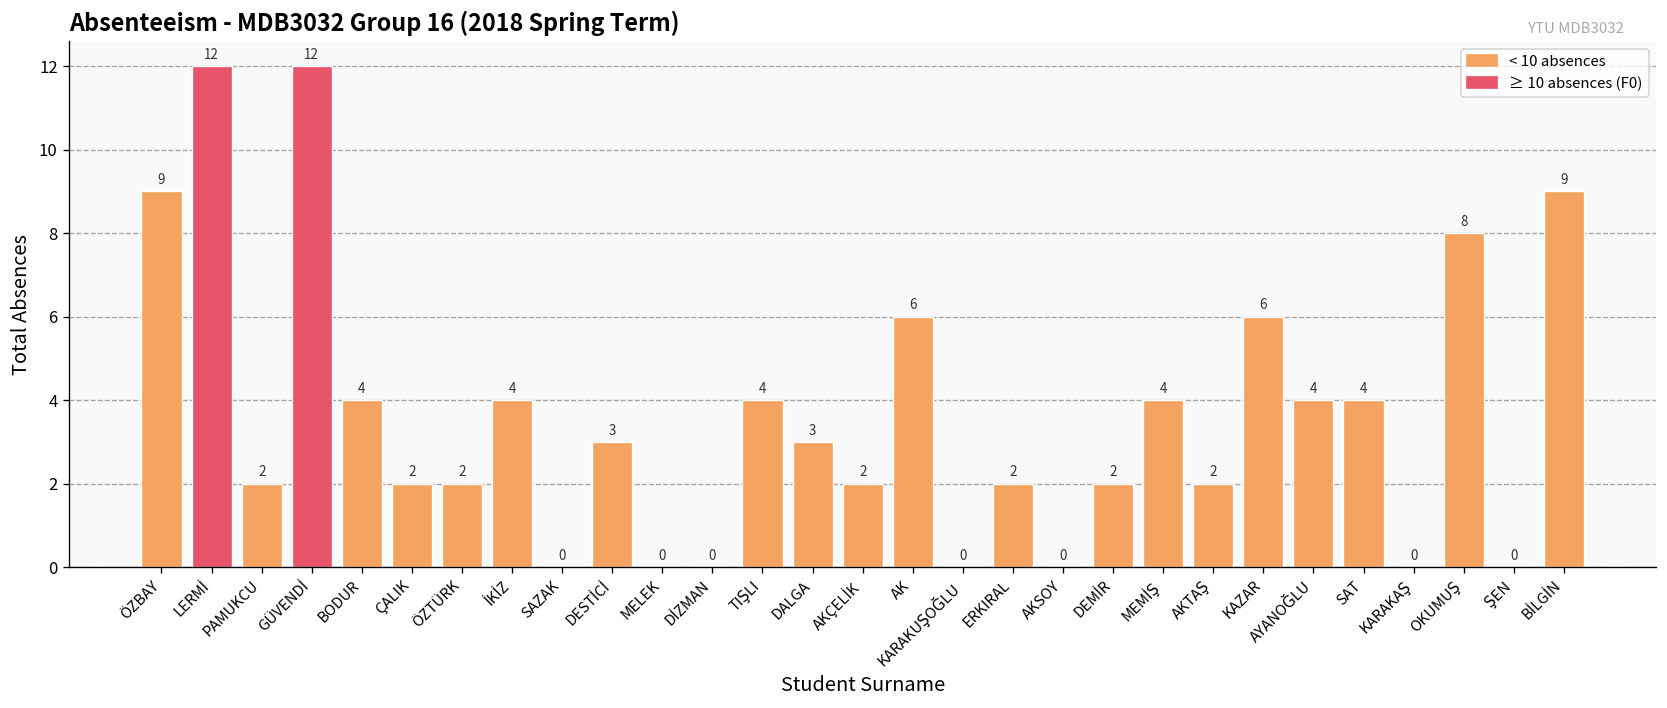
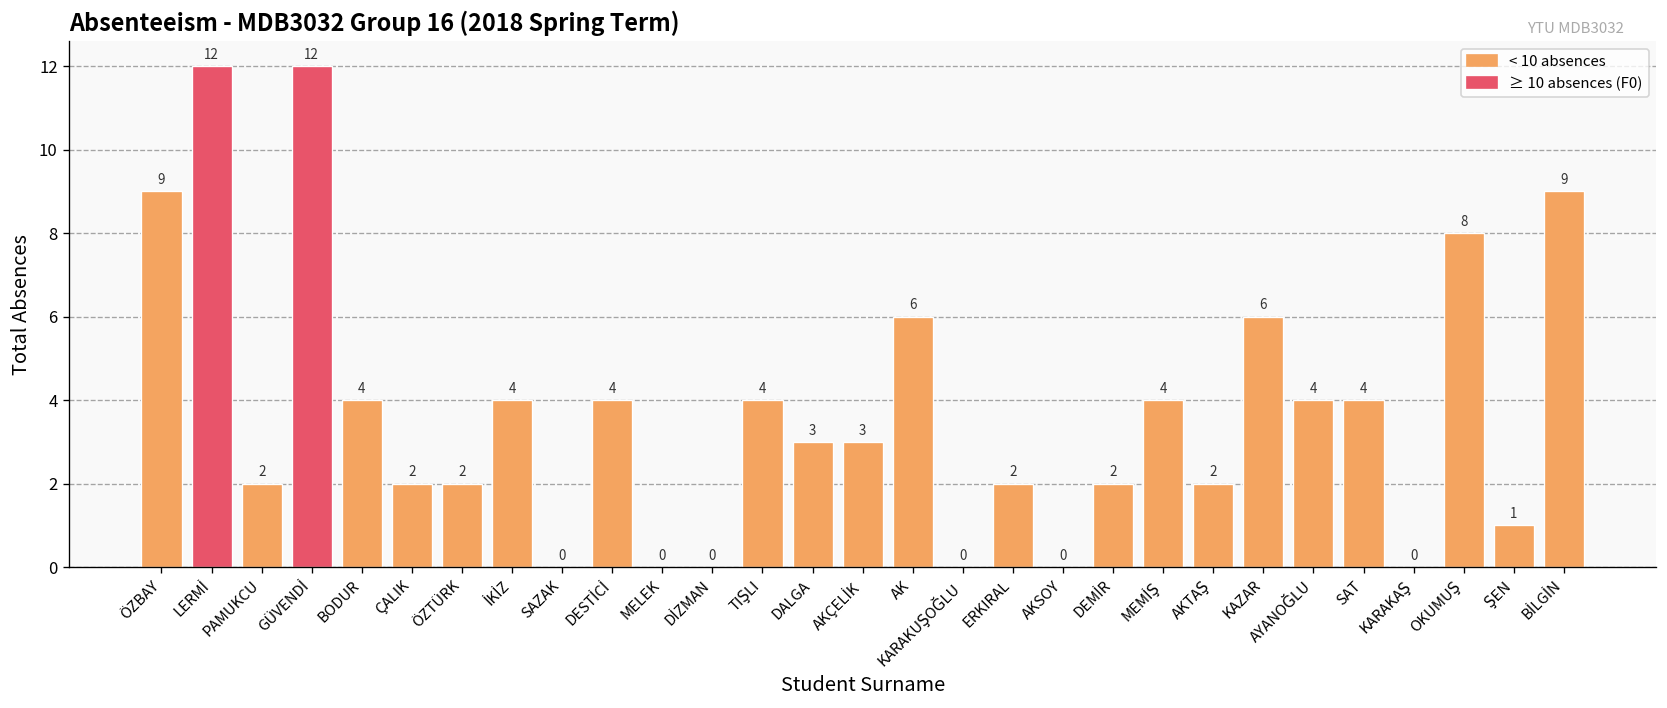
  {
    "ÖZBAY": 9,
    "LERMİ": 12,
    "PAMUKCU": 2,
    "GÜVENDİ": 12,
    "BODUR": 4,
    "ÇALIK": 2,
    "ÖZTÜRK": 2,
    "İKİZ": 4,
    "SAZAK": 0,
-   "DESTİCİ": 3,
+   "DESTİCİ": 4,
    "MELEK": 0,
    "DİZMAN": 0,
    "TIŞLI": 4,
    "DALGA": 3,
-   "AKÇELİK": 2,
+   "AKÇELİK": 3,
    "AK": 6,
    "KARAKUŞOĞLU": 0,
    "ERKIRAL": 2,
    "AKSOY": 0,
    "DEMİR": 2,
    "MEMİŞ": 4,
    "AKTAŞ": 2,
    "KAZAR": 6,
    "AYANOĞLU": 4,
    "SAT": 4,
    "KARAKAŞ": 0,
    "OKUMUŞ": 8,
-   "ŞEN": 0,
+   "ŞEN": 1,
    "BİLGİN": 9
  }
